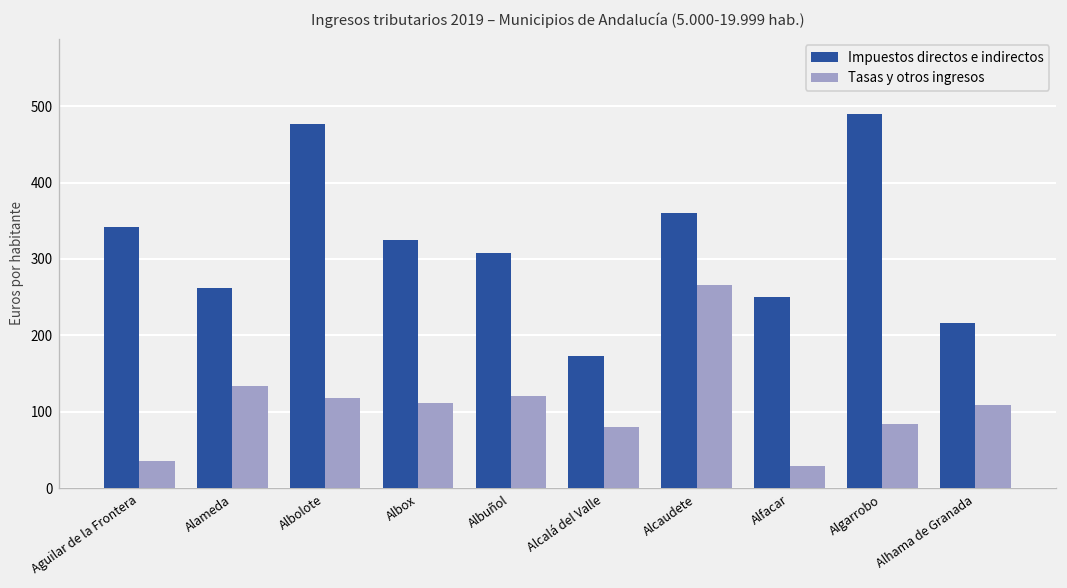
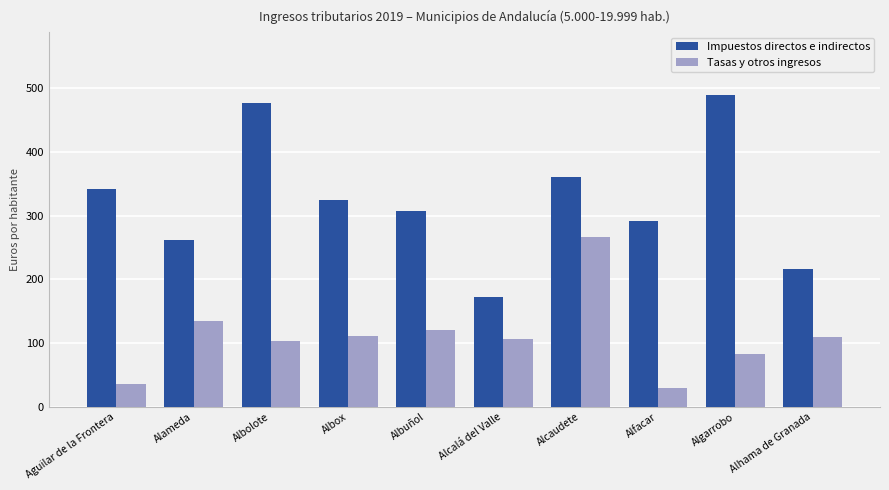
  {
    "Impuestos directos e indirectos": {
      "Aguilar de la Frontera": 340,
      "Alameda": 260,
      "Albolote": 480,
      "Albox": 330,
      "Albuñol": 310,
      "Alcalá del Valle": 170,
      "Alcaudete": 360,
-     "Alfacar": 250,
+     "Alfacar": 290,
      "Algarrobo": 490,
      "Alhama de Granada": 220
    },
    "Tasas y otros ingresos": {
      "Aguilar de la Frontera": 40,
      "Alameda": 130,
-     "Albolote": 120,
+     "Albolote": 100,
      "Albox": 110,
      "Albuñol": 120,
-     "Alcalá del Valle": 80,
+     "Alcalá del Valle": 110,
      "Alcaudete": 270,
      "Alfacar": 30,
      "Algarrobo": 80,
      "Alhama de Granada": 110
    }
  }
